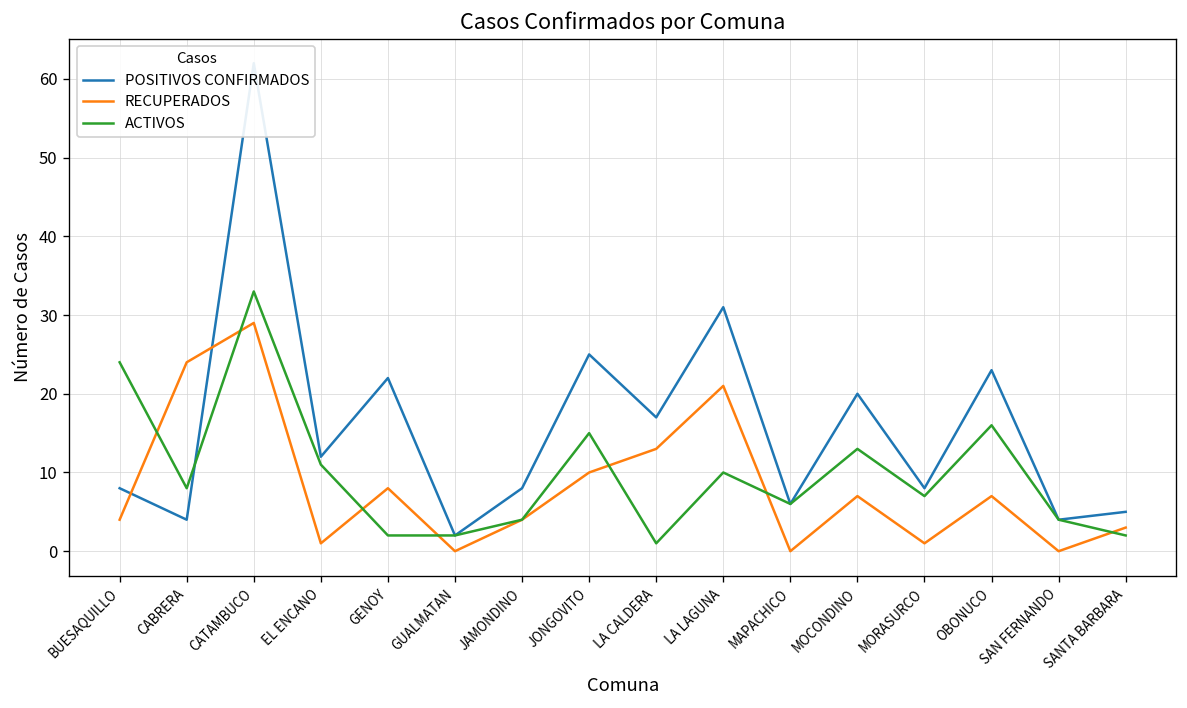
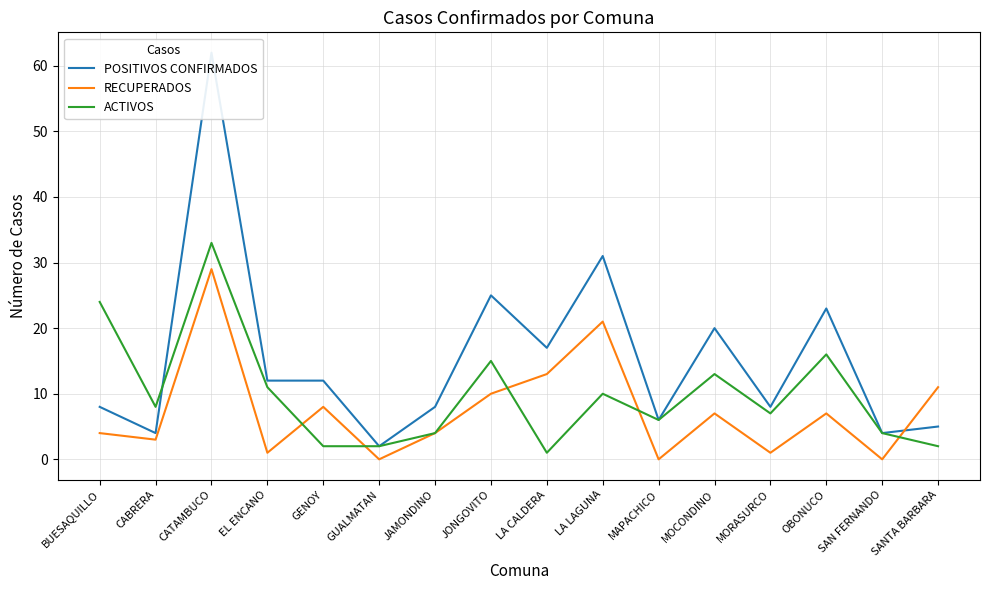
  {
    "POSITIVOS CONFIRMADOS": {
      "BUESAQUILLO": 8,
      "CABRERA": 4,
      "EL ENCANO": 12,
-     "GENOY": 22,
+     "GENOY": 12,
      "JAMONDINO": 8,
      "JONGOVITO": 25,
      "LA CALDERA": 17,
      "LA LAGUNA": 31,
      "MOCONDINO": 20,
      "MORASURCO": 8,
      "OBONUCO": 23,
      "SANTA BARBARA": 5
    },
    "RECUPERADOS": {
      "BUESAQUILLO": 4,
-     "CABRERA": 24,
+     "CABRERA": 3,
      "CATAMBUCO": 29,
      "EL ENCANO": 1,
      "GENOY": 8,
      "GUALMATAN": 0,
      "JONGOVITO": 10,
      "LA CALDERA": 13,
      "LA LAGUNA": 21,
      "MAPACHICO": 0,
      "MOCONDINO": 7,
      "MORASURCO": 1,
      "OBONUCO": 7,
      "SAN FERNANDO": 0,
-     "SANTA BARBARA": 3
+     "SANTA BARBARA": 11
    },
    "ACTIVOS": {
      "BUESAQUILLO": 24,
      "CABRERA": 8,
      "CATAMBUCO": 33,
      "EL ENCANO": 11,
      "GENOY": 2,
      "JONGOVITO": 15,
      "LA CALDERA": 1,
      "LA LAGUNA": 10,
      "MOCONDINO": 13,
      "MORASURCO": 7,
      "OBONUCO": 16,
      "SANTA BARBARA": 2
    }
  }
